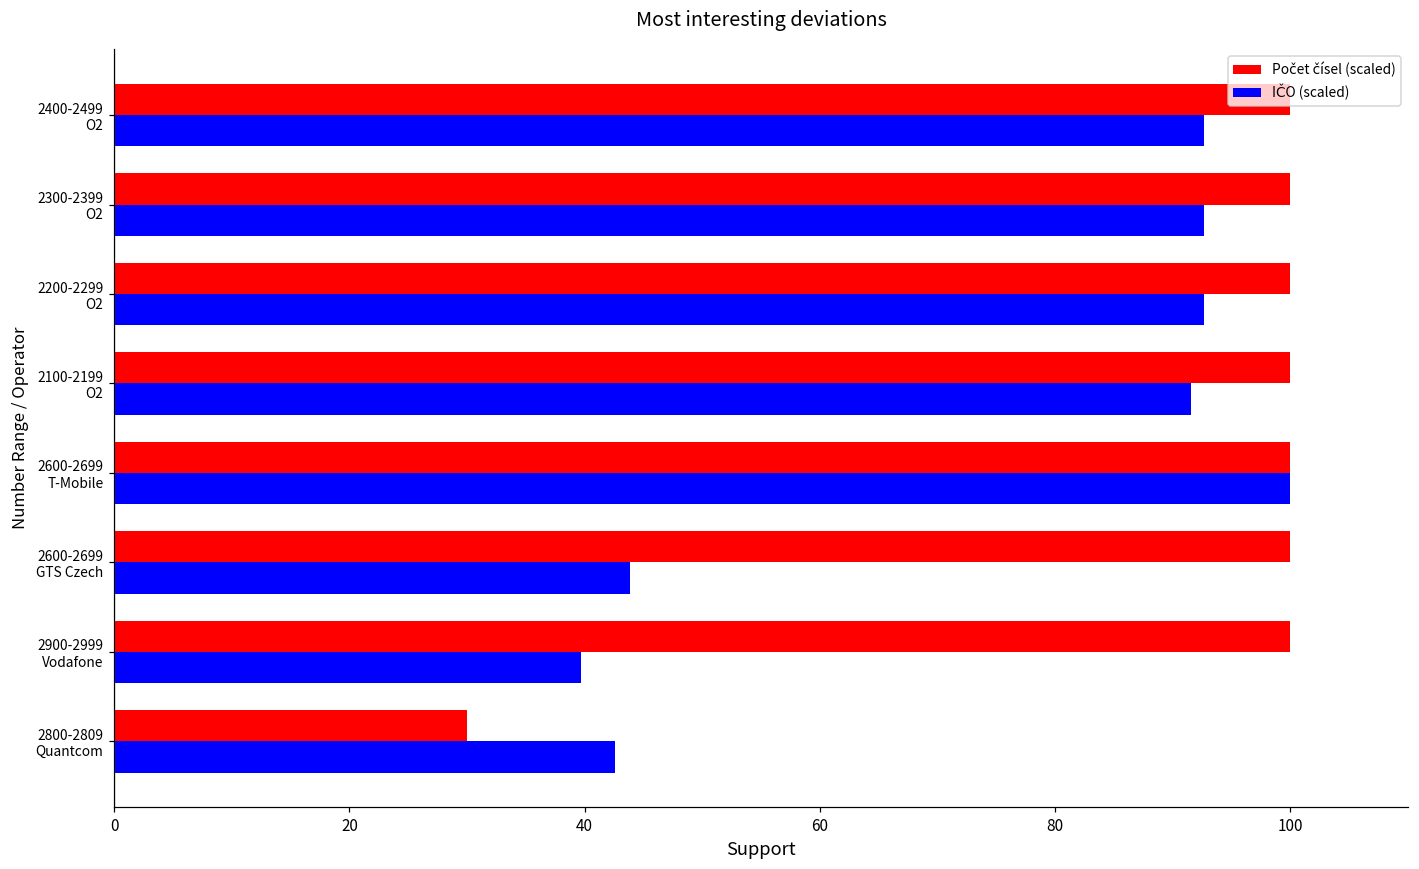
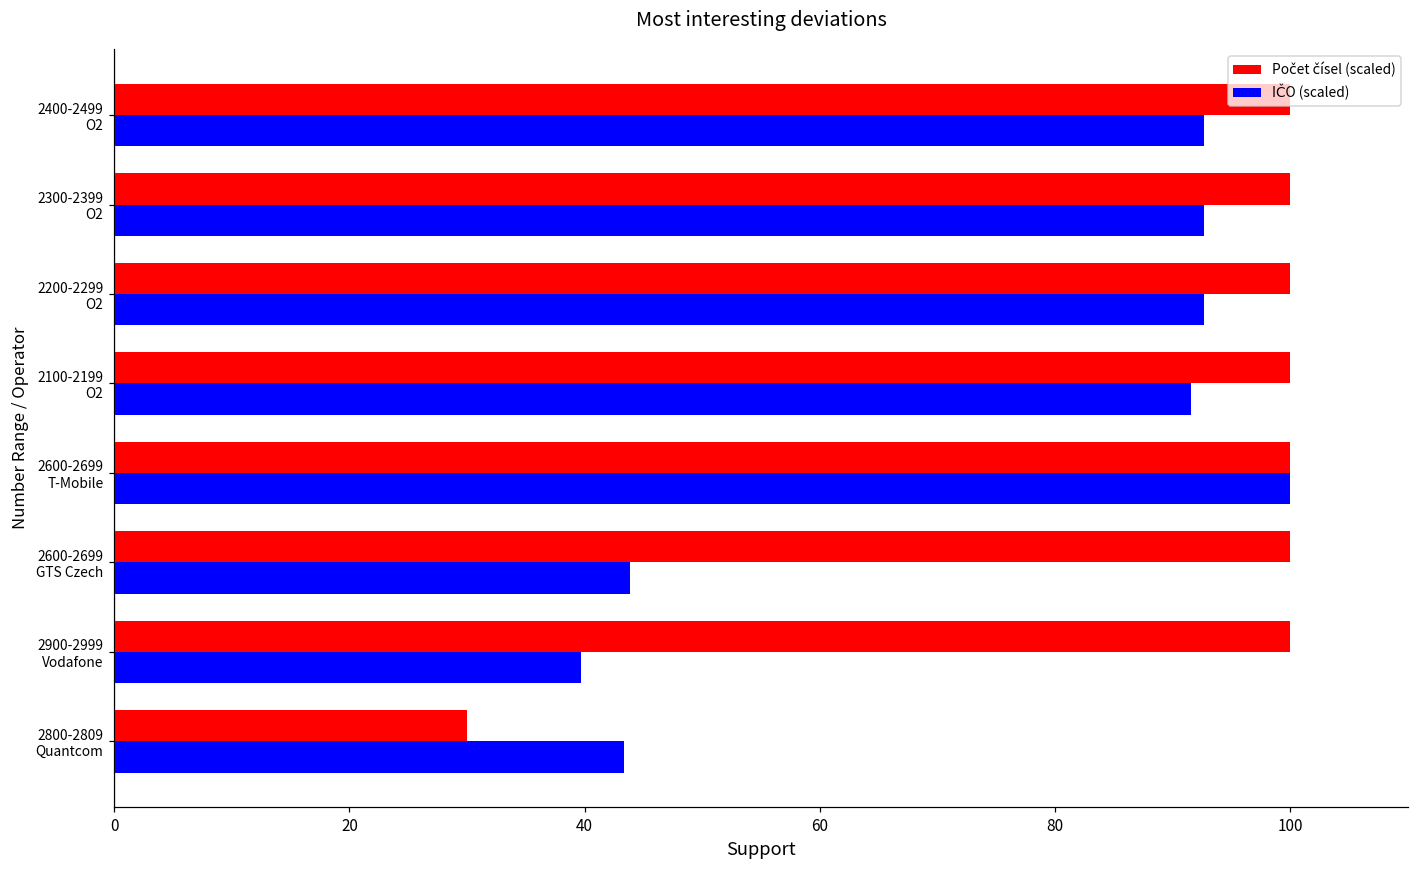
  {
    "Počet čísel (scaled)": {
      "2300-2399 O2": 100.0,
      "2200-2299 O2": 100.0,
      "2100-2199 O2": 100.0,
      "2600-2699 T-Mobile": 100.0,
      "2600-2699 GTS Czech": 100.0,
      "2900-2999 Vodafone": 100.0,
      "2800-2809 Quantcom": 30.0
    },
    "IČO (scaled)": {
      "2400-2499 O2": 92.7,
      "2300-2399 O2": 92.7,
      "2200-2299 O2": 92.7,
      "2100-2199 O2": 91.6,
      "2600-2699 T-Mobile": 100.0,
      "2600-2699 GTS Czech": 43.9,
      "2900-2999 Vodafone": 39.7,
-     "2800-2809 Quantcom": 42.6
+     "2800-2809 Quantcom": 43.4
    }
  }
